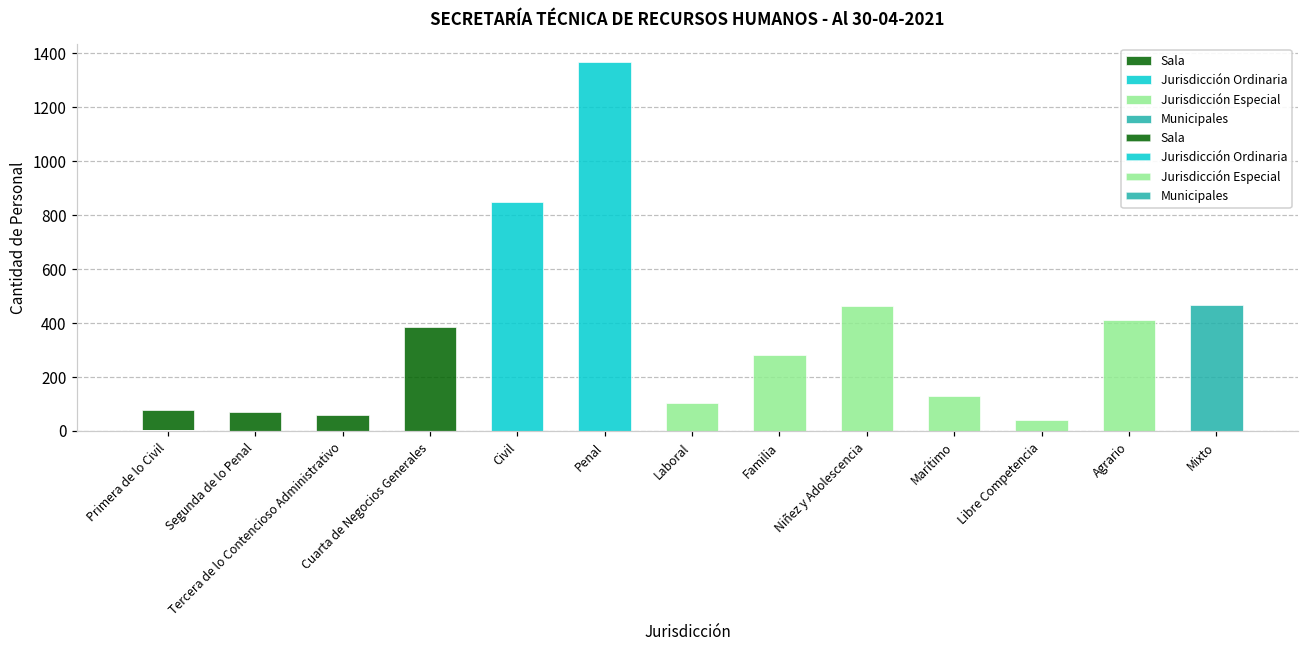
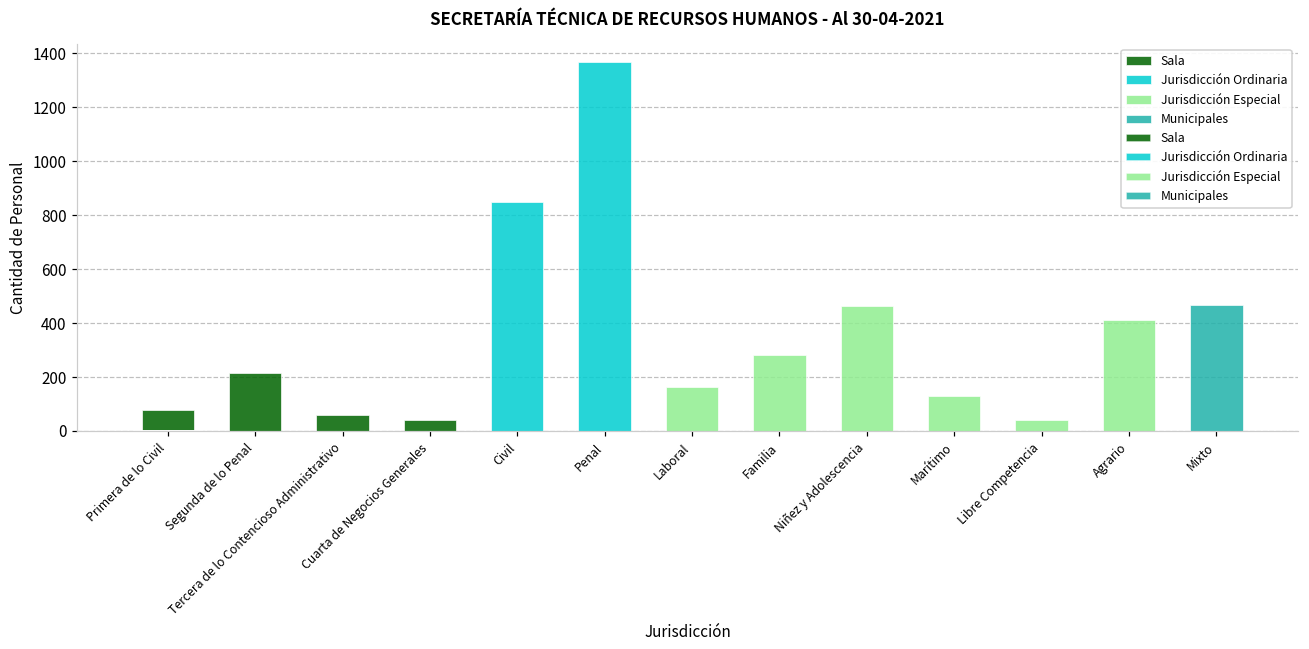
  {
-   "Segunda de lo Penal": 70,
+   "Segunda de lo Penal": 220,
    "Tercera de lo Contencioso Administrativo": 60,
-   "Cuarta de Negocios Generales": 380,
+   "Cuarta de Negocios Generales": 40,
    "Civil": 850,
    "Penal": 1370,
-   "Laboral": 110,
+   "Laboral": 160,
    "Familia": 280,
    "Niñez y Adolescencia": 470,
    "Marítimo": 130,
    "Libre Competencia": 40,
    "Agrario": 410,
    "Mixto": 470
  }
